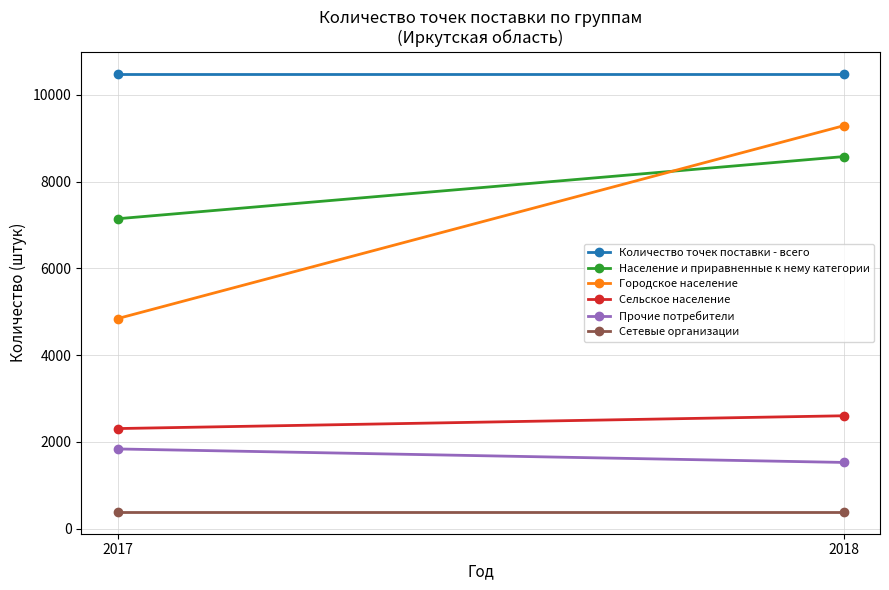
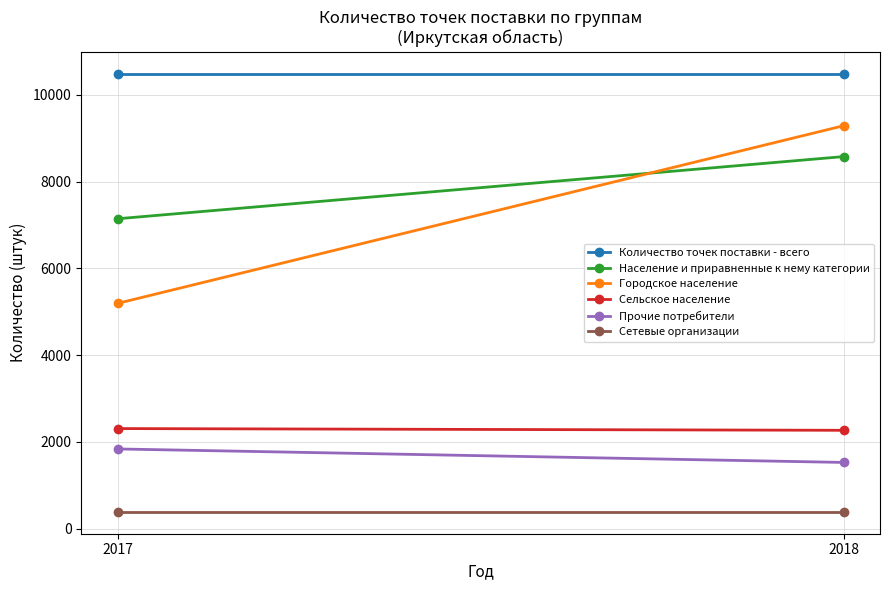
  {
    "Количество точек поставки - всего": {
      "2017": 10500,
      "2018": 10500
    },
    "Население и приравненные к нему категории": {
      "2017": 7100,
      "2018": 8600
    },
    "Городское население": {
-     "2017": 4800,
+     "2017": 5200,
      "2018": 9300
    },
    "Сельское население": {
      "2017": 2300,
-     "2018": 2600
+     "2018": 2300
    },
    "Прочие потребители": {
      "2017": 1800,
      "2018": 1500
    },
    "Сетевые организации": {
      "2017": 400,
      "2018": 400
    }
  }
